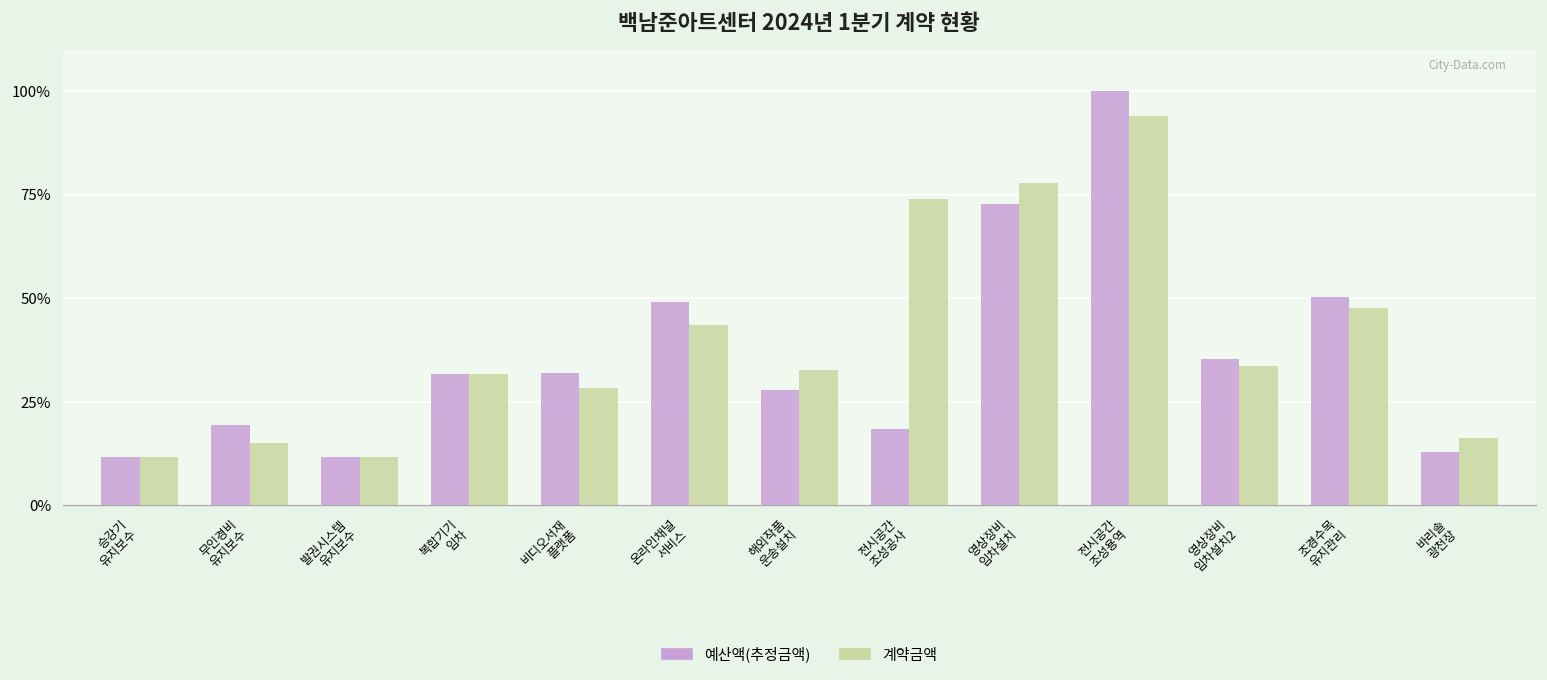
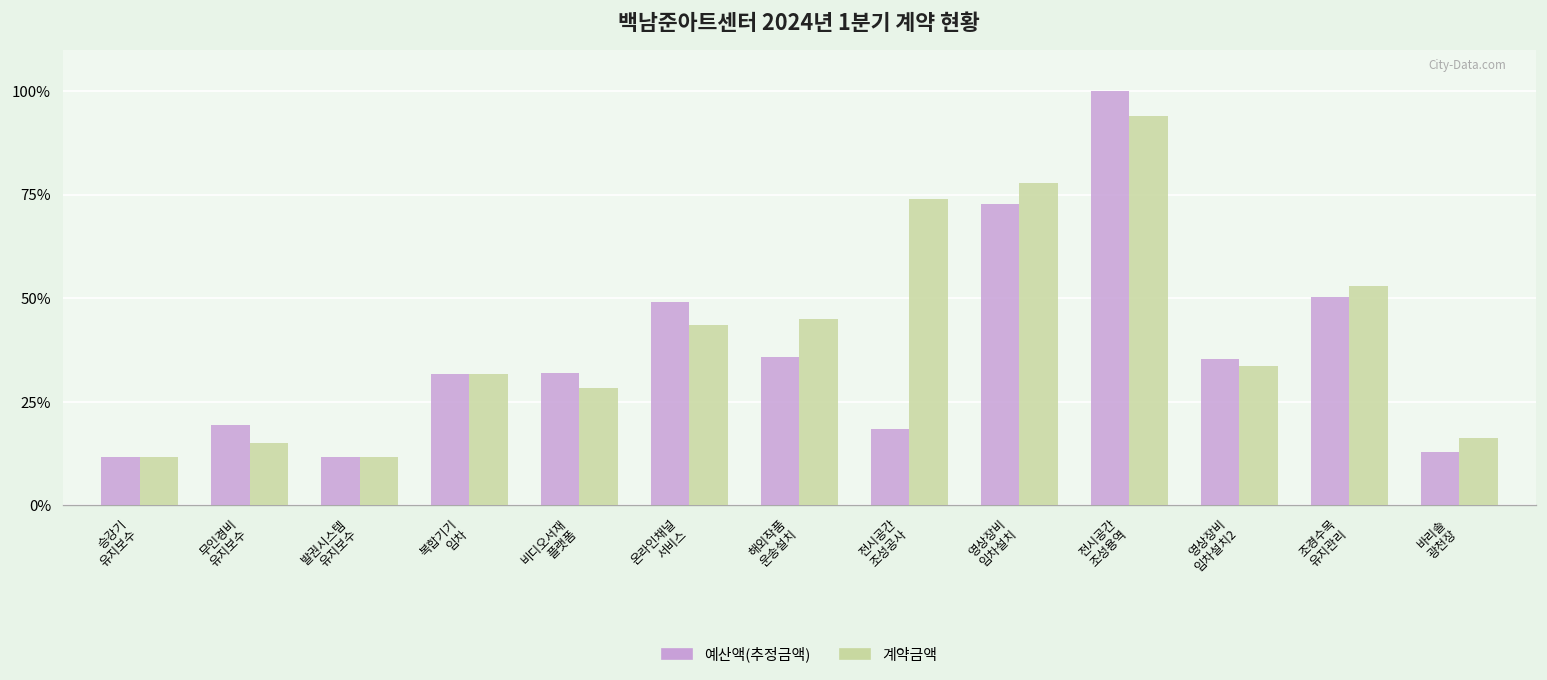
  {
    "예산액(추정금액)": {
      "승강기 유지보수": "12%",
      "무인경비 유지보수": "19%",
      "발권시스템 유지보수": "12%",
      "복합기기 임차": "32%",
      "비디오서재 플랫폼": "32%",
      "온라인채널 서비스": "49%",
-     "해외작품 운송설치": "28%",
+     "해외작품 운송설치": "36%",
      "전시공간 조성공사": "18%",
      "영상장비 임차설치": "73%",
      "전시공간 조성용역": "100%",
      "영상장비 임차설치2": "35%",
      "조경수목 유지관리": "50%",
      "바리솔 광천장": "13%"
    },
    "계약금액": {
      "승강기 유지보수": "12%",
      "무인경비 유지보수": "15%",
      "발권시스템 유지보수": "12%",
      "복합기기 임차": "32%",
      "비디오서재 플랫폼": "28%",
      "온라인채널 서비스": "43%",
-     "해외작품 운송설치": "33%",
+     "해외작품 운송설치": "45%",
      "전시공간 조성공사": "74%",
      "영상장비 임차설치": "78%",
      "전시공간 조성용역": "94%",
      "영상장비 임차설치2": "34%",
-     "조경수목 유지관리": "48%",
+     "조경수목 유지관리": "53%",
      "바리솔 광천장": "16%"
    }
  }
